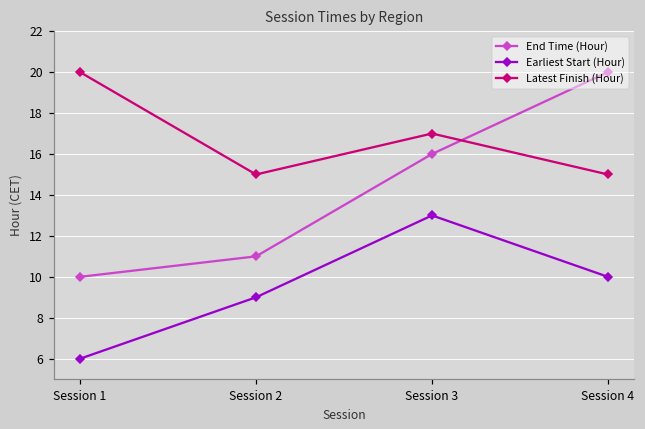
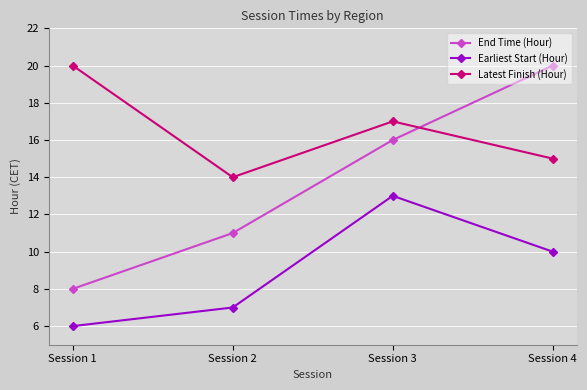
  {
    "End Time (Hour)": {
-     "Session 1": 10,
+     "Session 1": 8,
      "Session 2": 11,
      "Session 3": 16
    },
    "Earliest Start (Hour)": {
      "Session 1": 6,
-     "Session 2": 9,
+     "Session 2": 7,
      "Session 3": 13,
      "Session 4": 10
    },
    "Latest Finish (Hour)": {
      "Session 1": 20,
-     "Session 2": 15,
+     "Session 2": 14,
      "Session 3": 17,
      "Session 4": 15
    }
  }
